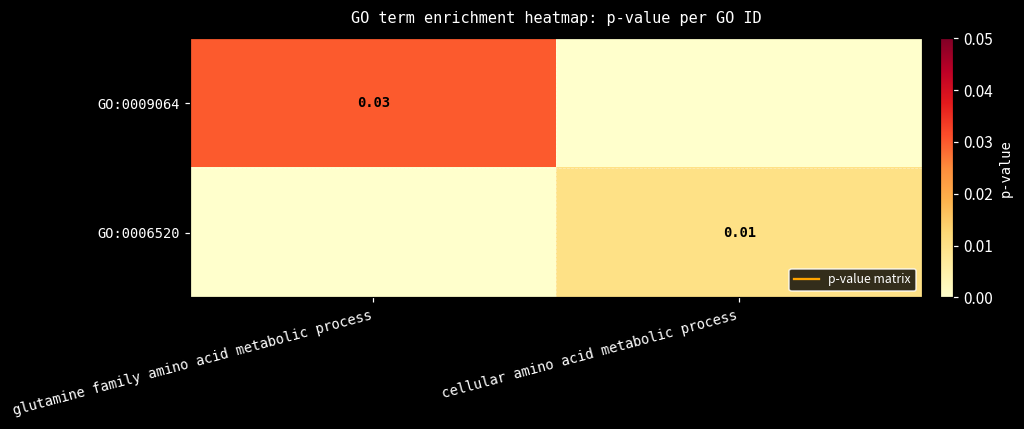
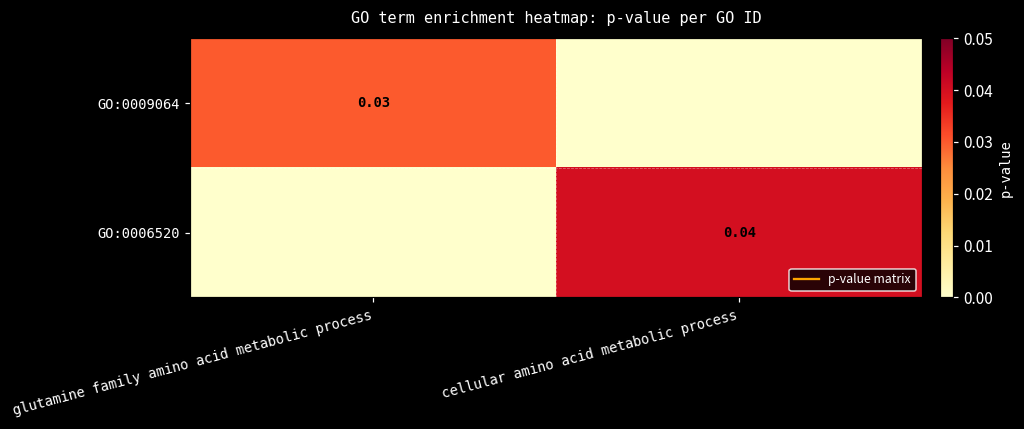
  {
    "GO:0009064": {
      "glutamine family amino acid metabolic process": 0.03
    },
    "GO:0006520": {
-     "cellular amino acid metabolic process": 0.01
+     "cellular amino acid metabolic process": 0.04
    }
  }
